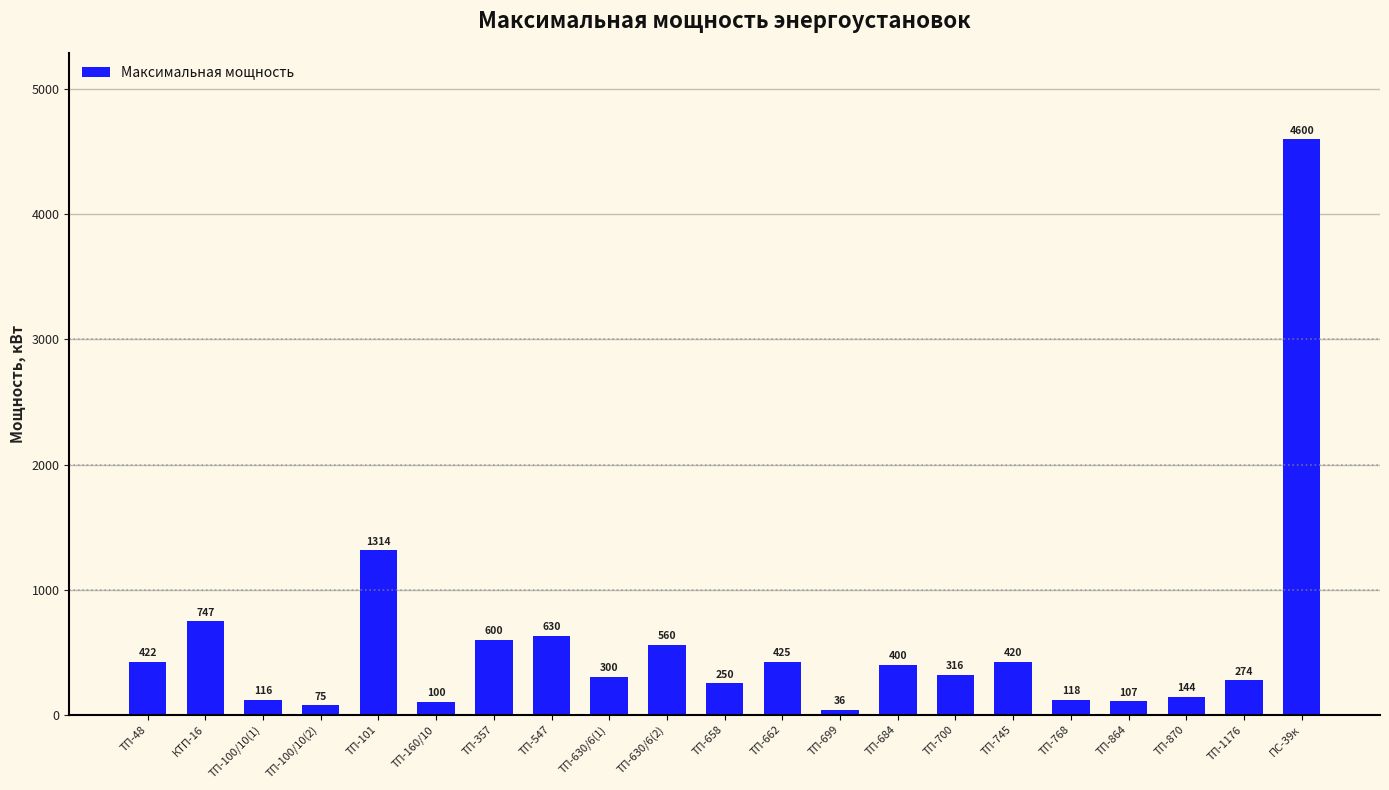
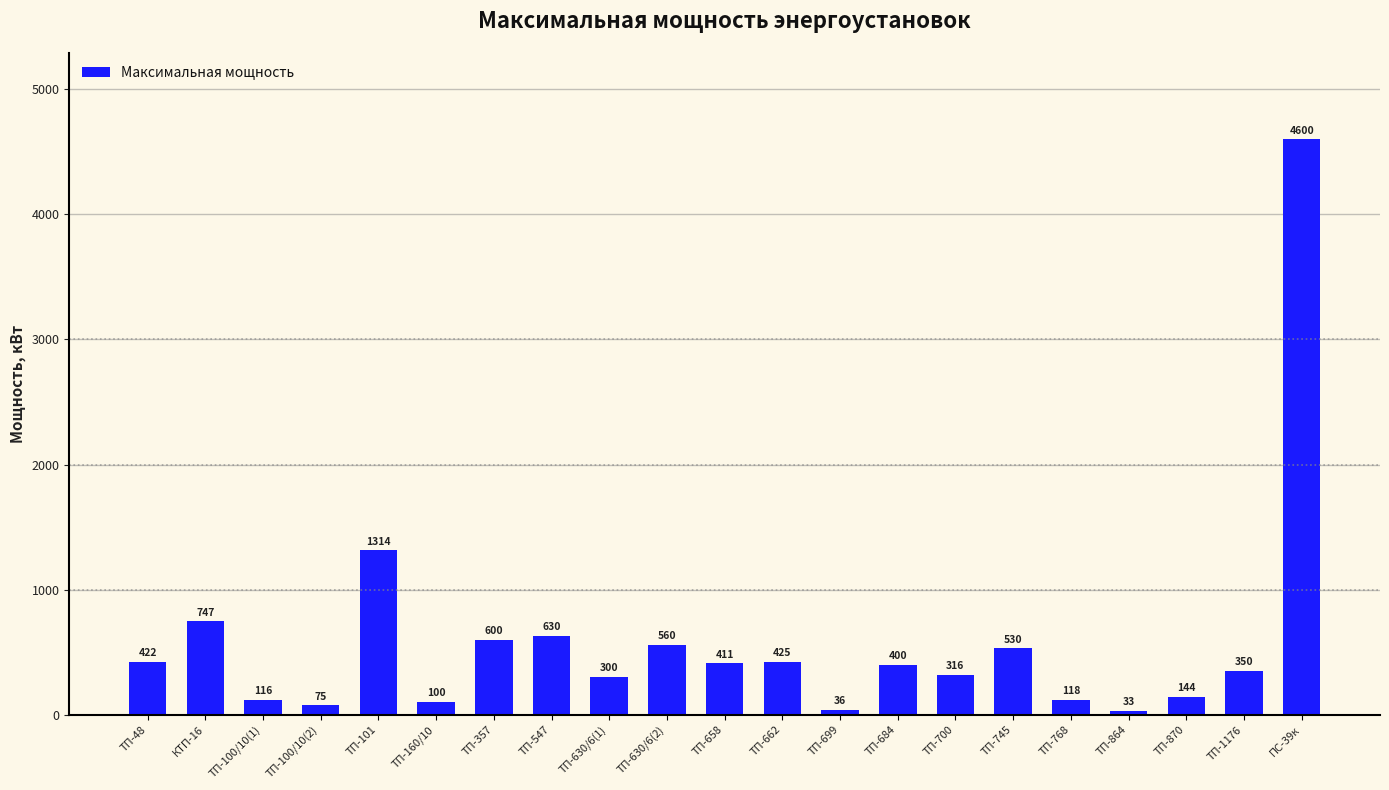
  {
    "ТП-48": 422,
    "КТП-16": 747,
    "ТП-100/10(1)": 116,
    "ТП-100/10(2)": 75,
    "ТП-101": 1314,
    "ТП-160/10": 100,
    "ТП-357": 600,
    "ТП-547": 630,
    "ТП-630/6(1)": 300,
    "ТП-630/6(2)": 560,
-   "ТП-658": 250,
+   "ТП-658": 411,
    "ТП-662": 425,
    "ТП-699": 36,
    "ТП-684": 400,
    "ТП-700": 316,
-   "ТП-745": 420,
+   "ТП-745": 530,
    "ТП-768": 118,
-   "ТП-864": 107,
+   "ТП-864": 33,
    "ТП-870": 144,
-   "ТП-1176": 274,
+   "ТП-1176": 350,
    "ПС-39к": 4600
  }
